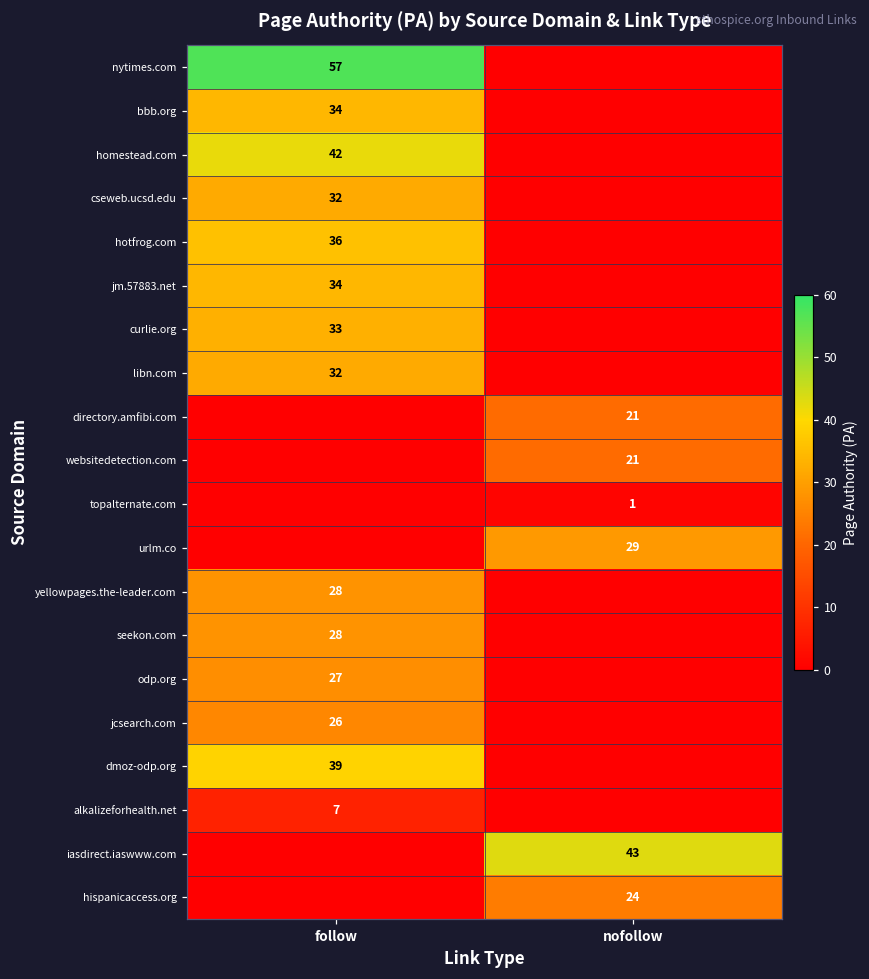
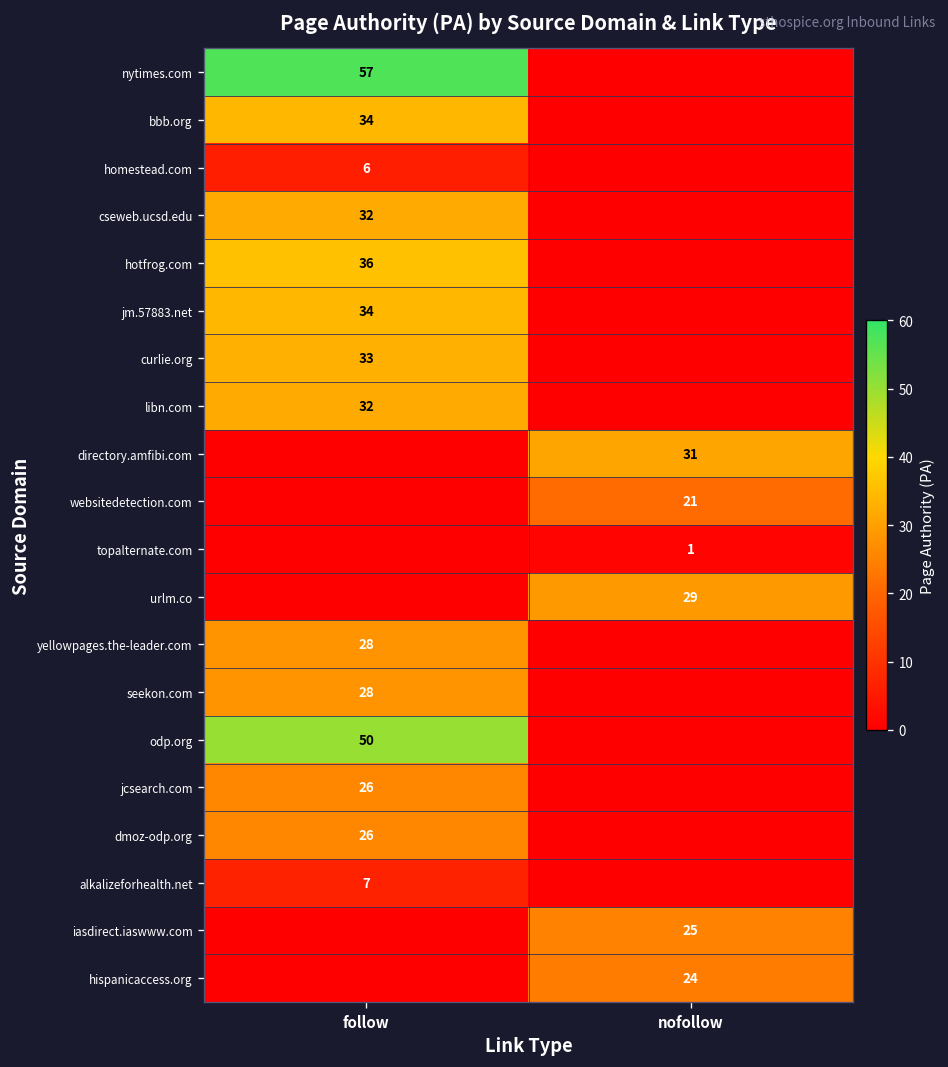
  {
    "nytimes.com": {
      "follow": 57
    },
    "bbb.org": {
      "follow": 34
    },
    "homestead.com": {
-     "follow": 42
+     "follow": 6
    },
    "cseweb.ucsd.edu": {
      "follow": 32
    },
    "hotfrog.com": {
      "follow": 36
    },
    "jm.57883.net": {
      "follow": 34
    },
    "curlie.org": {
      "follow": 33
    },
    "libn.com": {
      "follow": 32
    },
    "directory.amfibi.com": {
-     "nofollow": 21
+     "nofollow": 31
    },
    "websitedetection.com": {
      "nofollow": 21
    },
    "topalternate.com": {
      "nofollow": 1
    },
    "urlm.co": {
      "nofollow": 29
    },
    "yellowpages.the-leader.com": {
      "follow": 28
    },
    "seekon.com": {
      "follow": 28
    },
    "odp.org": {
-     "follow": 27
+     "follow": 50
    },
    "jcsearch.com": {
      "follow": 26
    },
    "dmoz-odp.org": {
-     "follow": 39
+     "follow": 26
    },
    "alkalizeforhealth.net": {
      "follow": 7
    },
    "iasdirect.iaswww.com": {
-     "nofollow": 43
+     "nofollow": 25
    },
    "hispanicaccess.org": {
      "nofollow": 24
    }
  }
